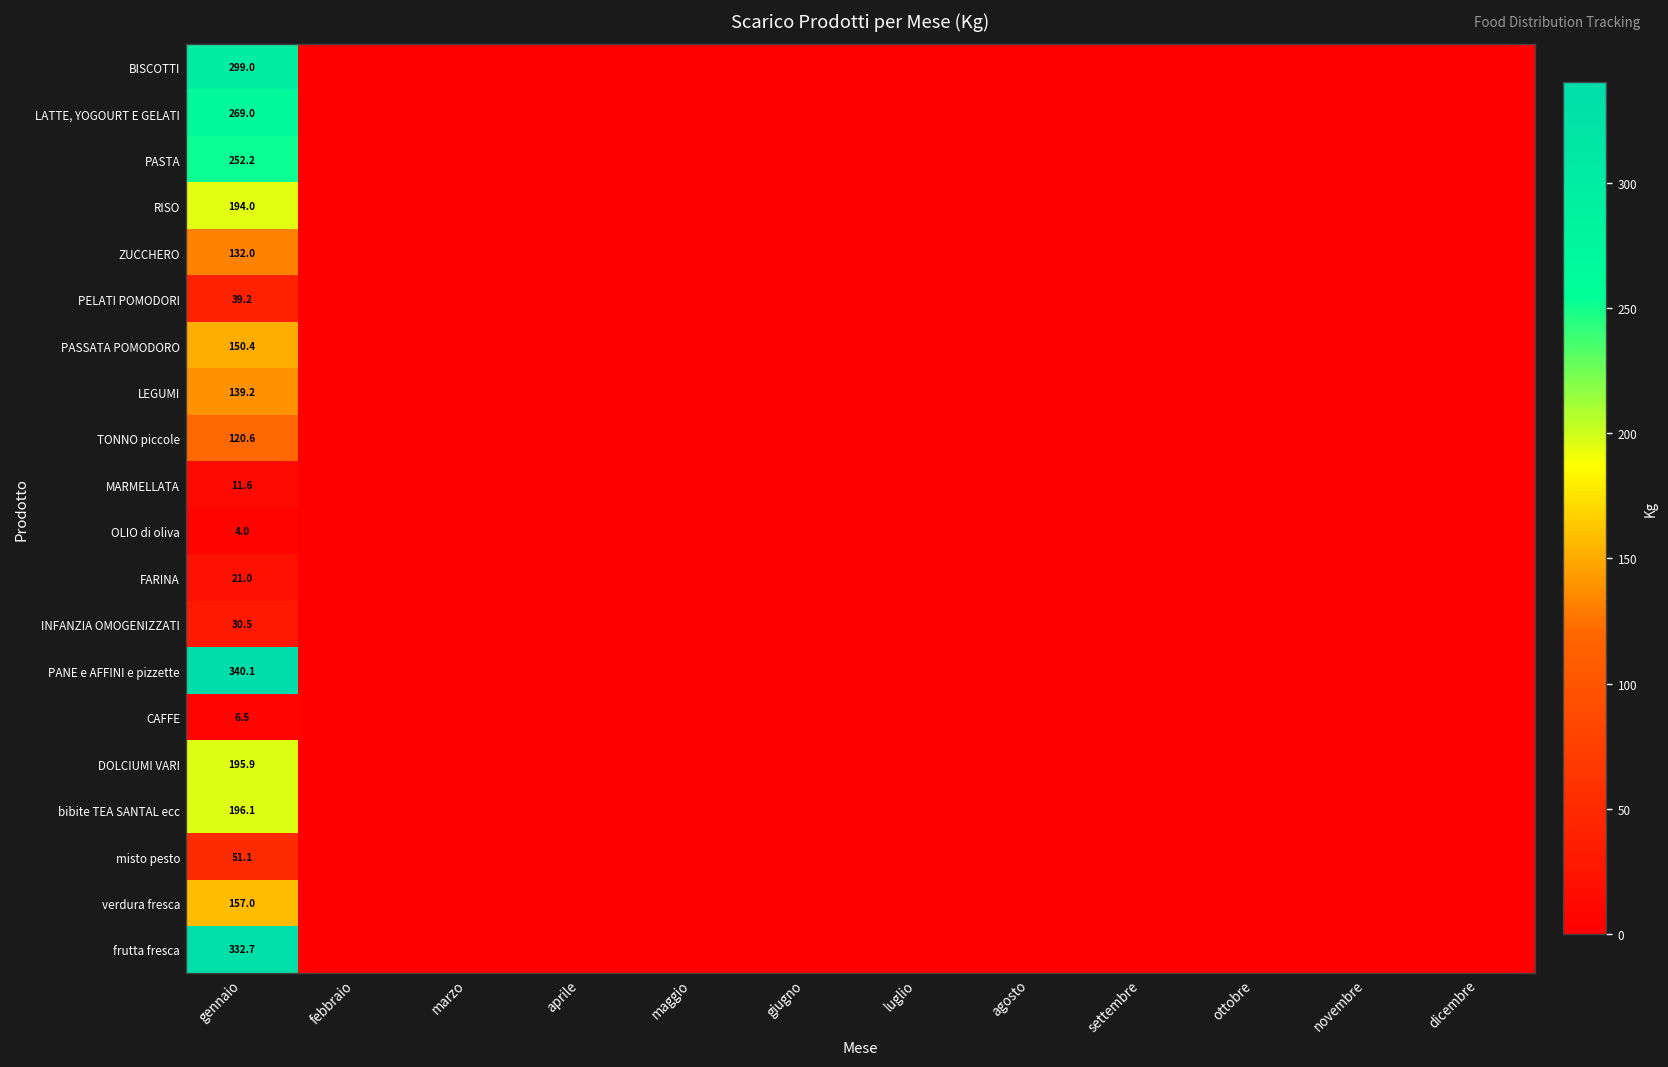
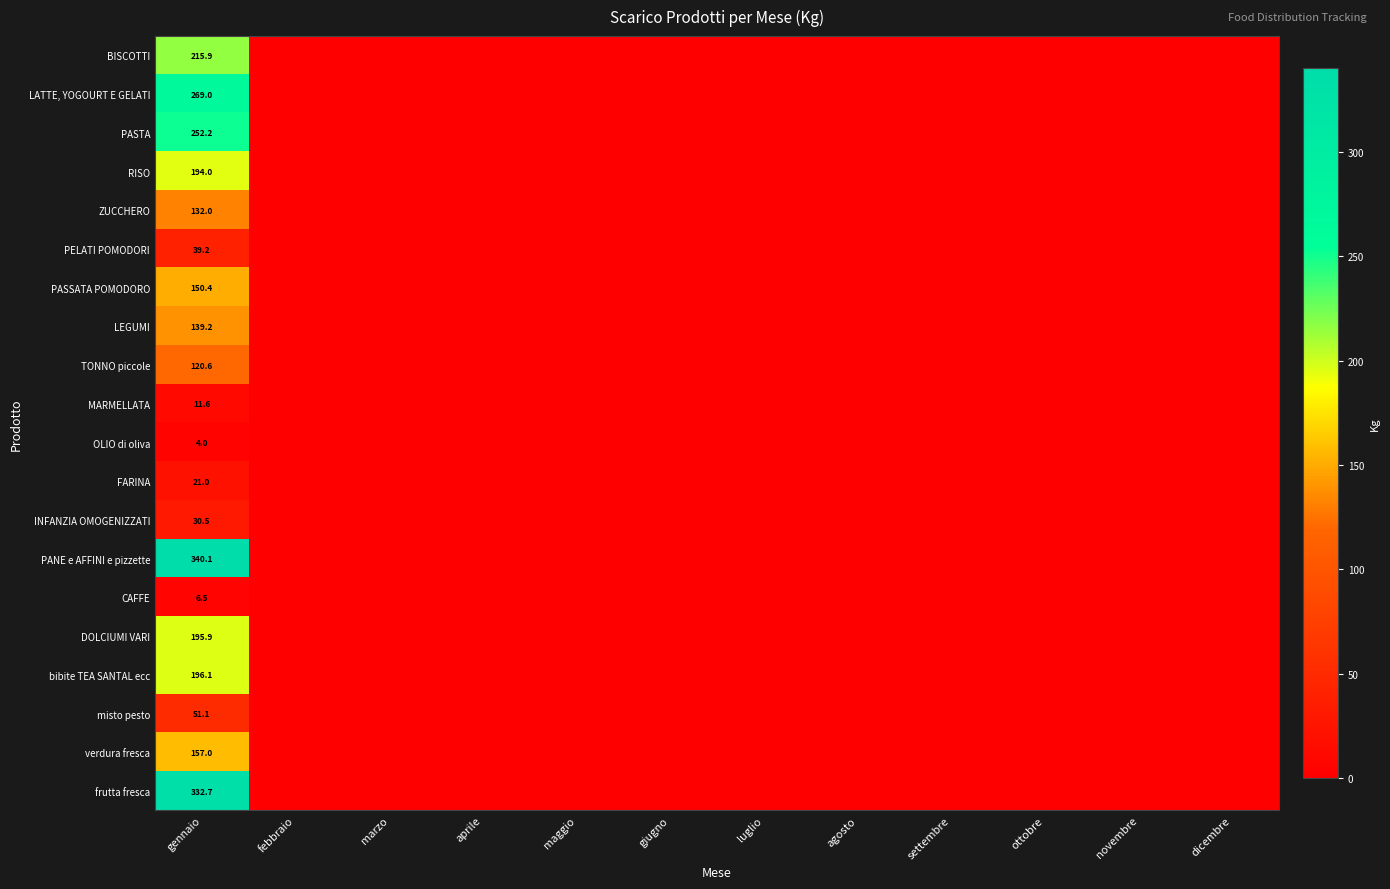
  {
    "BISCOTTI": {
-     "gennaio": 299.0
+     "gennaio": 215.9
    },
    "LATTE, YOGOURT E GELATI": {
      "gennaio": 269.0
    },
    "PASTA": {
      "gennaio": 252.2
    },
    "RISO": {
      "gennaio": 194.0
    },
    "ZUCCHERO": {
      "gennaio": 132.0
    },
    "PELATI POMODORI": {
      "gennaio": 39.2
    },
    "PASSATA POMODORO": {
      "gennaio": 150.4
    },
    "LEGUMI": {
      "gennaio": 139.2
    },
    "TONNO piccole": {
      "gennaio": 120.6
    },
    "MARMELLATA": {
      "gennaio": 11.6
    },
    "OLIO di oliva": {
      "gennaio": 4.0
    },
    "FARINA": {
      "gennaio": 21.0
    },
    "INFANZIA OMOGENIZZATI": {
      "gennaio": 30.5
    },
    "PANE e AFFINI e pizzette": {
      "gennaio": 340.1
    },
    "CAFFE": {
      "gennaio": 6.5
    },
    "DOLCIUMI VARI": {
      "gennaio": 195.9
    },
    "bibite TEA SANTAL ecc": {
      "gennaio": 196.1
    },
    "misto pesto": {
      "gennaio": 51.1
    },
    "verdura fresca": {
      "gennaio": 157.0
    },
    "frutta fresca": {
      "gennaio": 332.7
    }
  }
